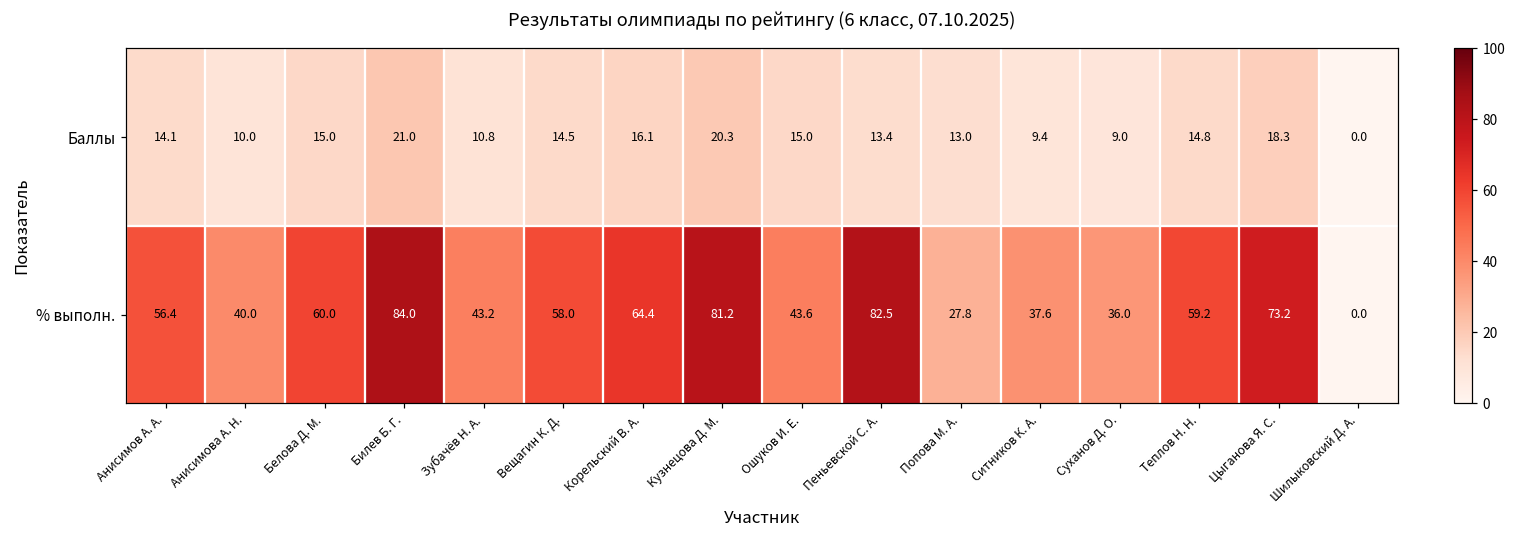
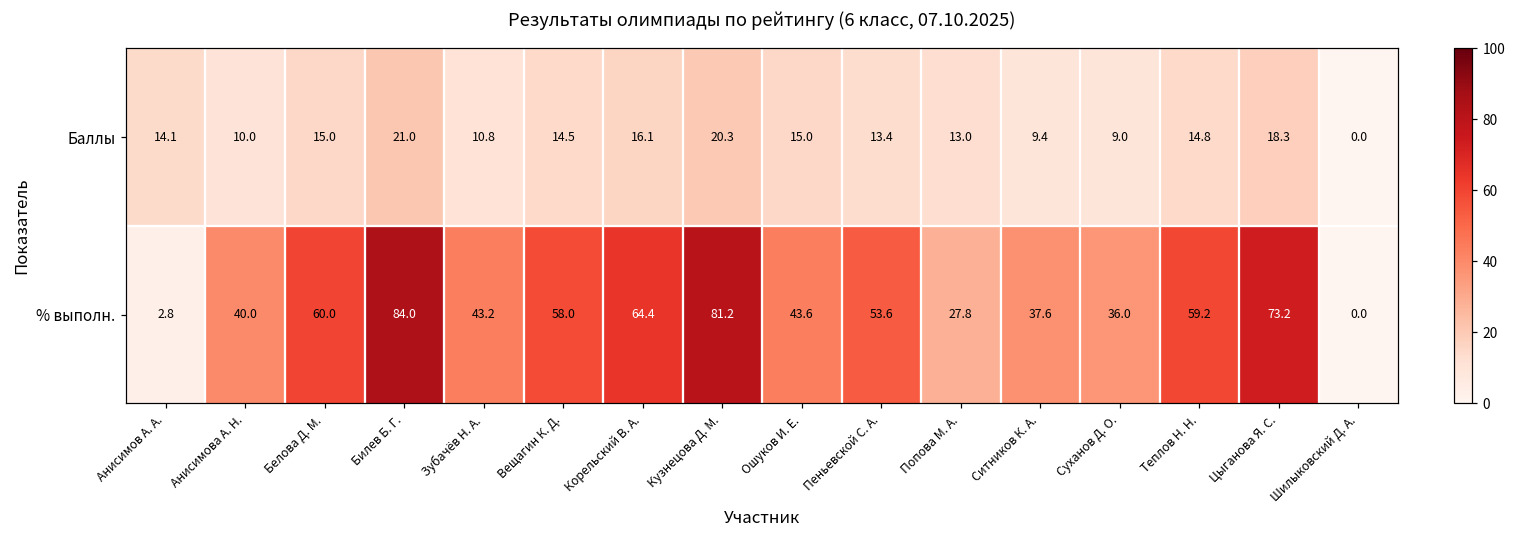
  {
    "Баллы": {
      "Анисимов А. А.": 14.1,
      "Анисимова А. Н.": 10.0,
      "Белова Д. М.": 15.0,
      "Билев Б. Г.": 21.0,
      "Зубачёв Н. А.": 10.8,
      "Вещагин К. Д.": 14.5,
      "Корельский В. А.": 16.1,
      "Кузнецова Д. М.": 20.3,
      "Ошуков И. Е.": 15.0,
      "Пеньевской С. А.": 13.4,
      "Попова М. А.": 13.0,
      "Ситников К. А.": 9.4,
      "Суханов Д. О.": 9.0,
      "Теплов Н. Н.": 14.8,
      "Цыганова Я. С.": 18.3,
      "Шилыковский Д. А.": 0.0
    },
    "% выполн.": {
-     "Анисимов А. А.": 56.4,
+     "Анисимов А. А.": 2.8,
      "Анисимова А. Н.": 40.0,
      "Белова Д. М.": 60.0,
      "Билев Б. Г.": 84.0,
      "Зубачёв Н. А.": 43.2,
      "Вещагин К. Д.": 58.0,
      "Корельский В. А.": 64.4,
      "Кузнецова Д. М.": 81.2,
      "Ошуков И. Е.": 43.6,
-     "Пеньевской С. А.": 82.5,
+     "Пеньевской С. А.": 53.6,
      "Попова М. А.": 27.8,
      "Ситников К. А.": 37.6,
      "Суханов Д. О.": 36.0,
      "Теплов Н. Н.": 59.2,
      "Цыганова Я. С.": 73.2,
      "Шилыковский Д. А.": 0.0
    }
  }
